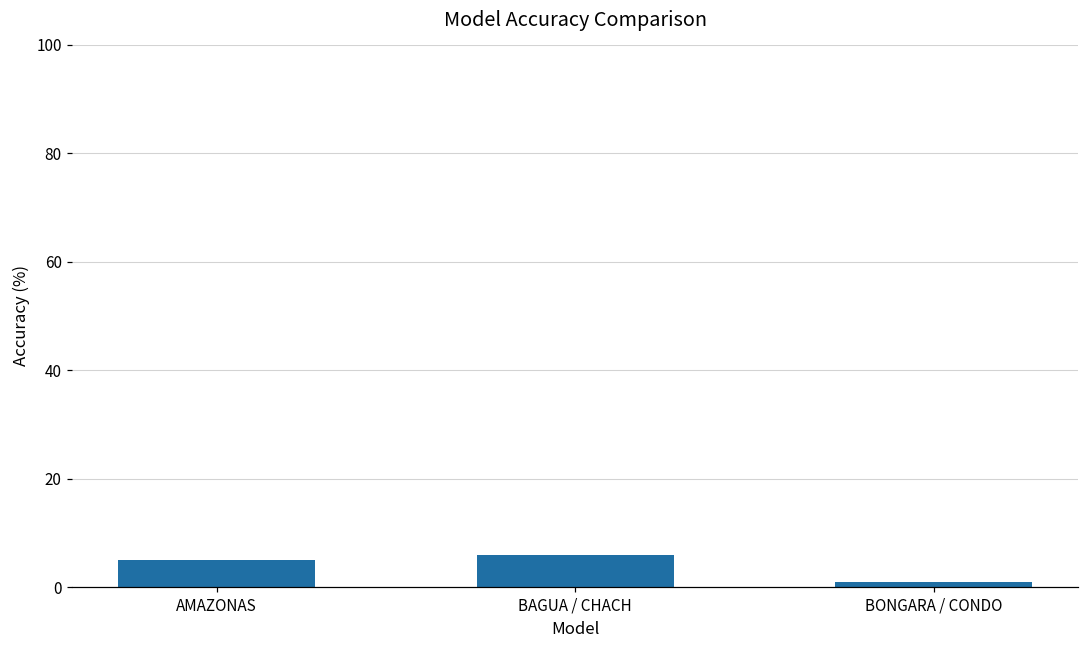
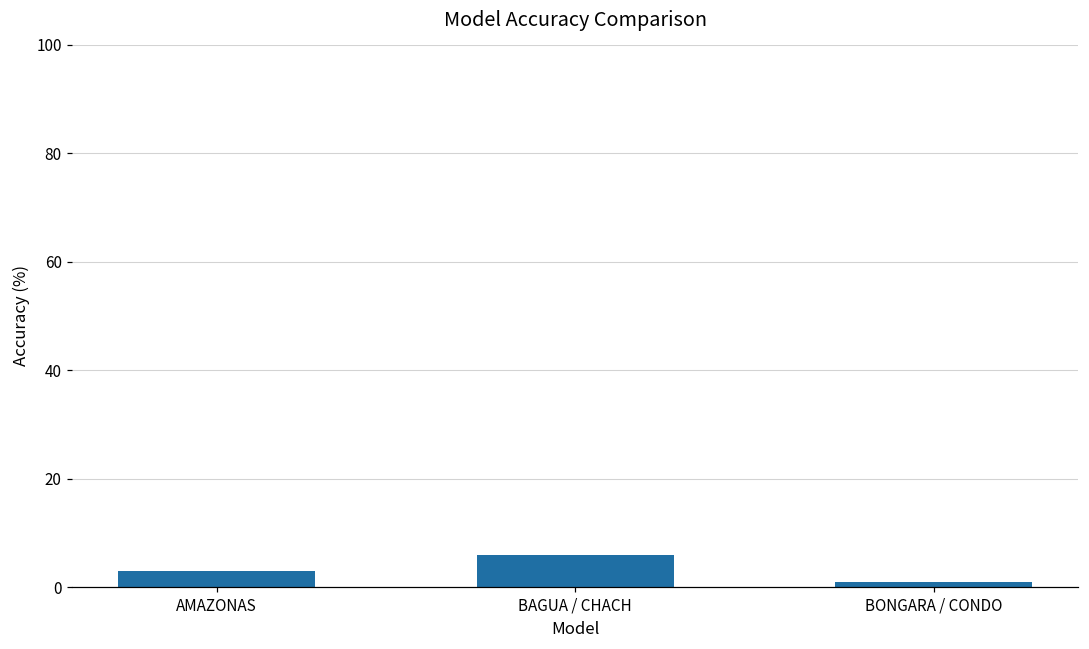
  {
-   "AMAZONAS": 5,
+   "AMAZONAS": 3,
    "BAGUA / CHACH": 6,
    "BONGARA / CONDO": 1
  }
